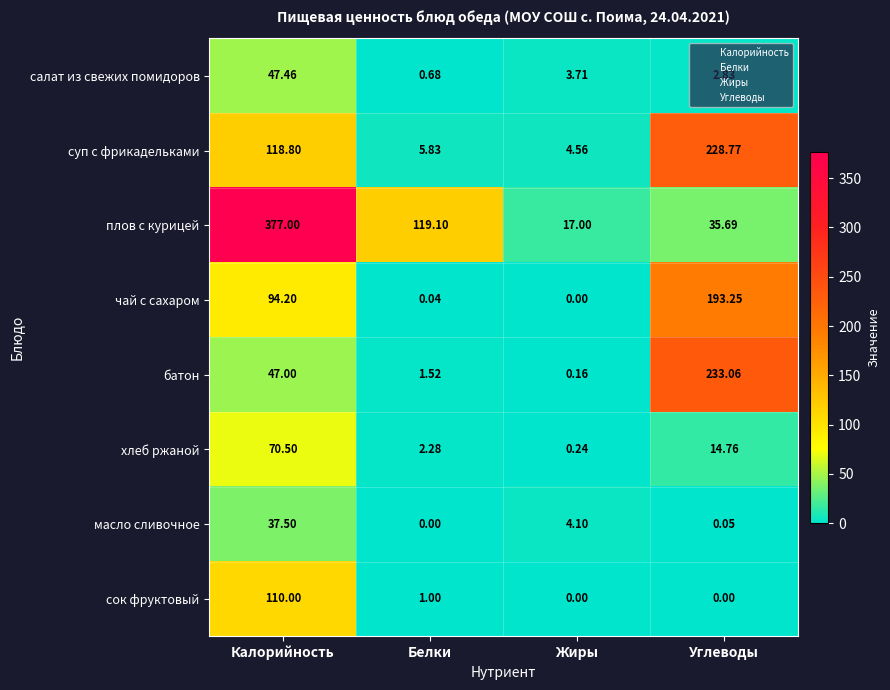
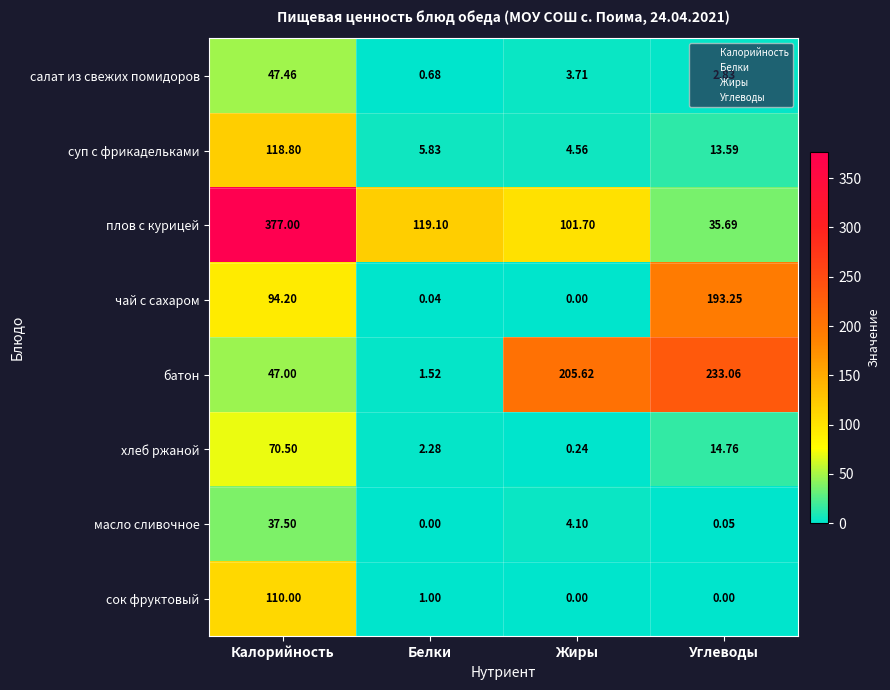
  {
    "салат из свежих помидоров": {
      "Калорийность": 47.46,
      "Белки": 0.68,
      "Жиры": 3.71
    },
    "суп с фрикадельками": {
      "Калорийность": 118.80,
      "Белки": 5.83,
      "Жиры": 4.56,
-     "Углеводы": 228.77
+     "Углеводы": 13.59
    },
    "плов с курицей": {
      "Калорийность": 377.00,
      "Белки": 119.10,
-     "Жиры": 17.00,
+     "Жиры": 101.70,
      "Углеводы": 35.69
    },
    "чай с сахаром": {
      "Калорийность": 94.20,
      "Белки": 0.04,
      "Жиры": 0.00,
      "Углеводы": 193.25
    },
    "батон": {
      "Калорийность": 47.00,
      "Белки": 1.52,
-     "Жиры": 0.16,
+     "Жиры": 205.62,
      "Углеводы": 233.06
    },
    "хлеб ржаной": {
      "Калорийность": 70.50,
      "Белки": 2.28,
      "Жиры": 0.24,
      "Углеводы": 14.76
    },
    "масло сливочное": {
      "Калорийность": 37.50,
      "Белки": 0.00,
      "Жиры": 4.10,
      "Углеводы": 0.05
    },
    "сок фруктовый": {
      "Калорийность": 110.00,
      "Белки": 1.00,
      "Жиры": 0.00,
      "Углеводы": 0.00
    }
  }
